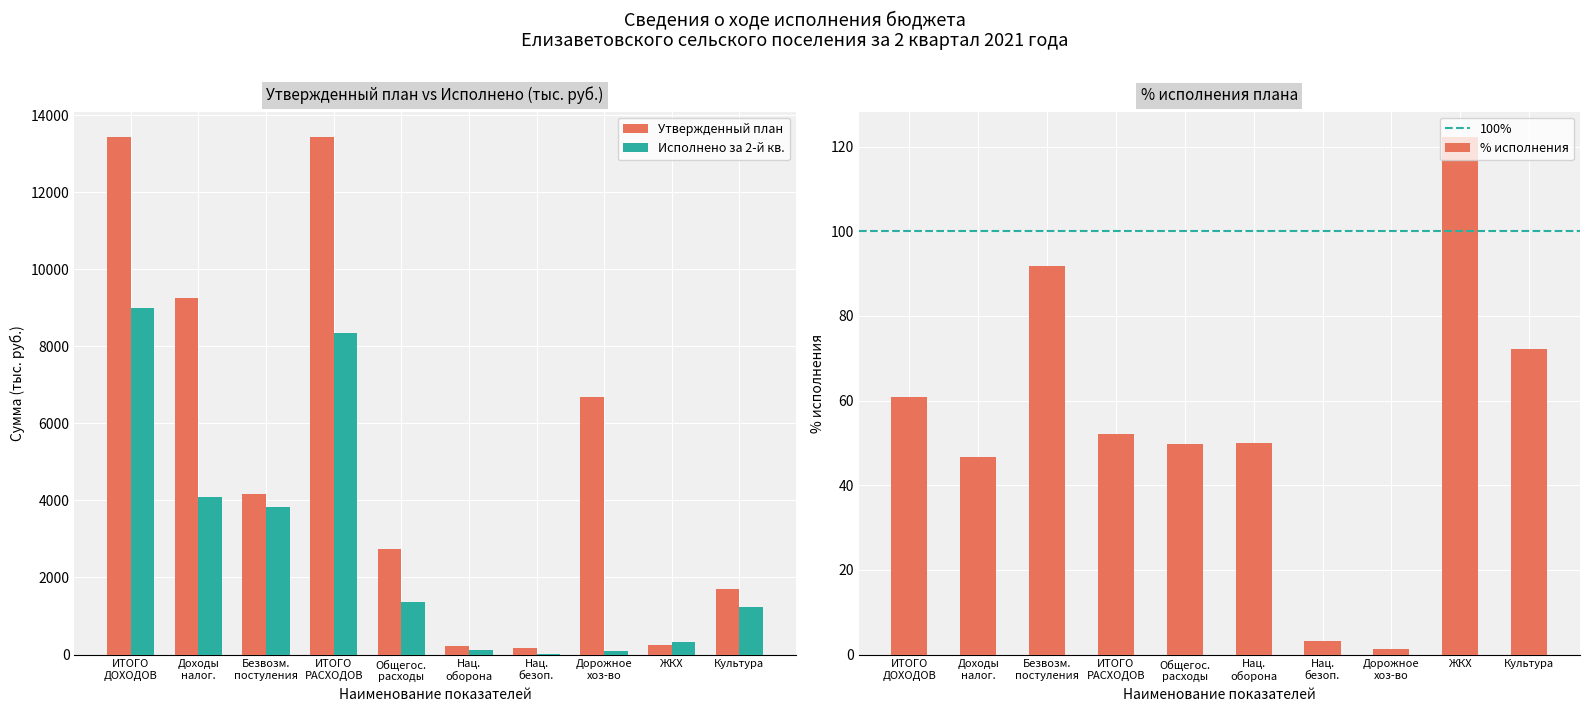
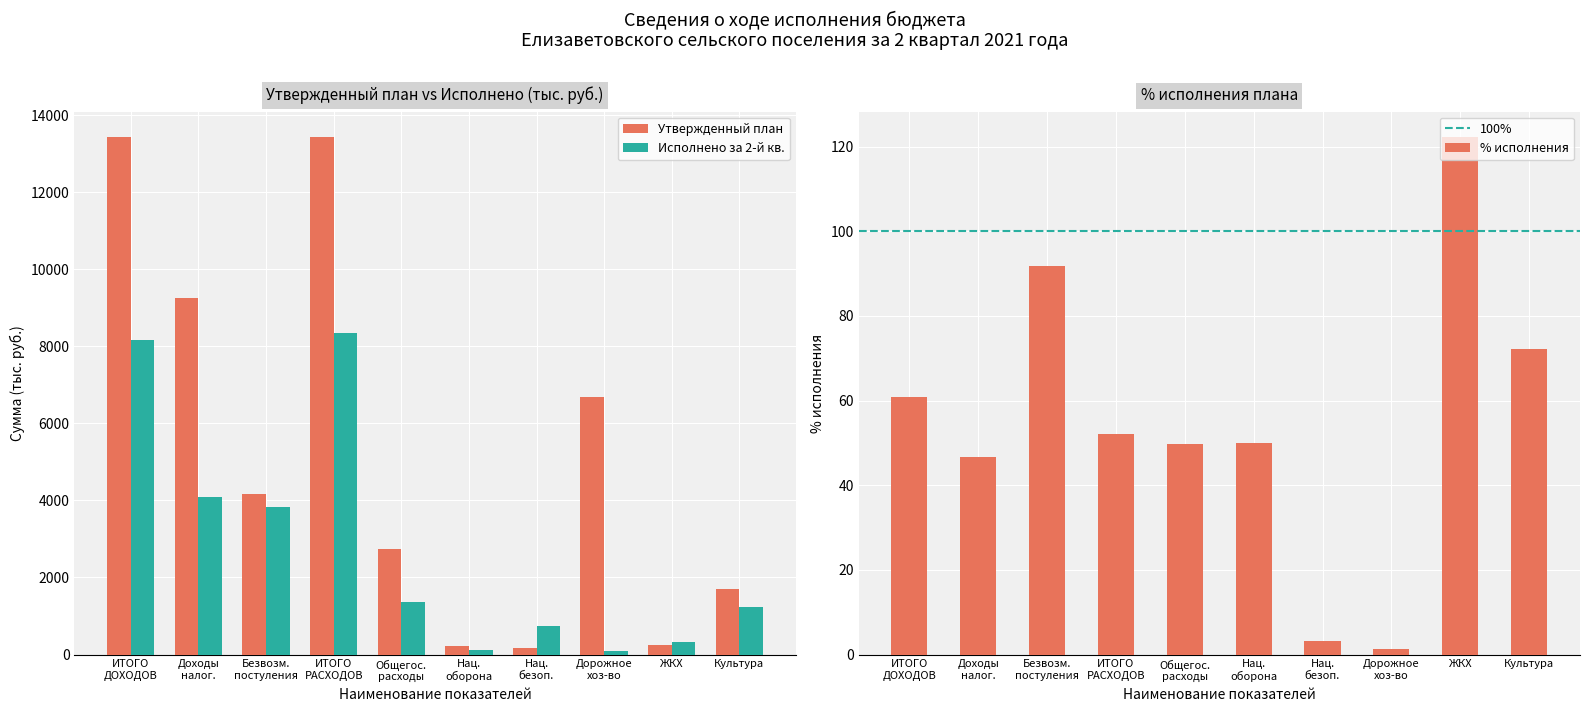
  {
    "Утвержденный план vs Исполнено (тыс. руб.)": {
      "Утвержденный план": {
        "ИТОГО ДОХОДОВ": 13400,
        "Доходы налог.": 9200,
        "Безвозм. постуления": 4200,
        "ИТОГО РАСХОДОВ": 13400,
        "Общегос. расходы": 2700,
        "Нац. оборона": 200,
        "Нац. безоп.": 200,
        "Дорожное хоз-во": 6700,
        "ЖКХ": 300,
        "Культура": 1700
      },
      "Исполнено за 2-й кв.": {
-       "ИТОГО ДОХОДОВ": 9000,
+       "ИТОГО ДОХОДОВ": 8200,
        "Доходы налог.": 4100,
        "Безвозм. постуления": 3800,
        "ИТОГО РАСХОДОВ": 8300,
        "Общегос. расходы": 1400,
        "Нац. оборона": 100,
-       "Нац. безоп.": 0,
+       "Нац. безоп.": 700,
        "Дорожное хоз-во": 100,
        "ЖКХ": 300,
        "Культура": 1200
      }
    },
    "% исполнения плана": {
      "ИТОГО ДОХОДОВ": 61,
      "Доходы налог.": 47,
      "Безвозм. постуления": 92,
      "ИТОГО РАСХОДОВ": 52,
      "Общегос. расходы": 50,
      "Нац. оборона": 50,
      "Нац. безоп.": 3,
      "Дорожное хоз-во": 1,
      "Культура": 72
    }
  }
